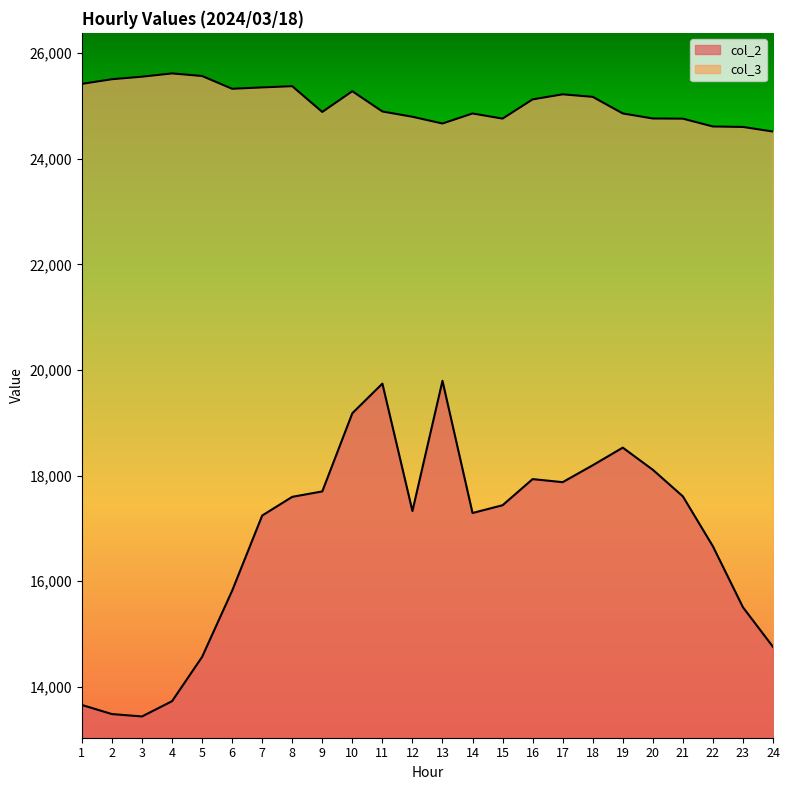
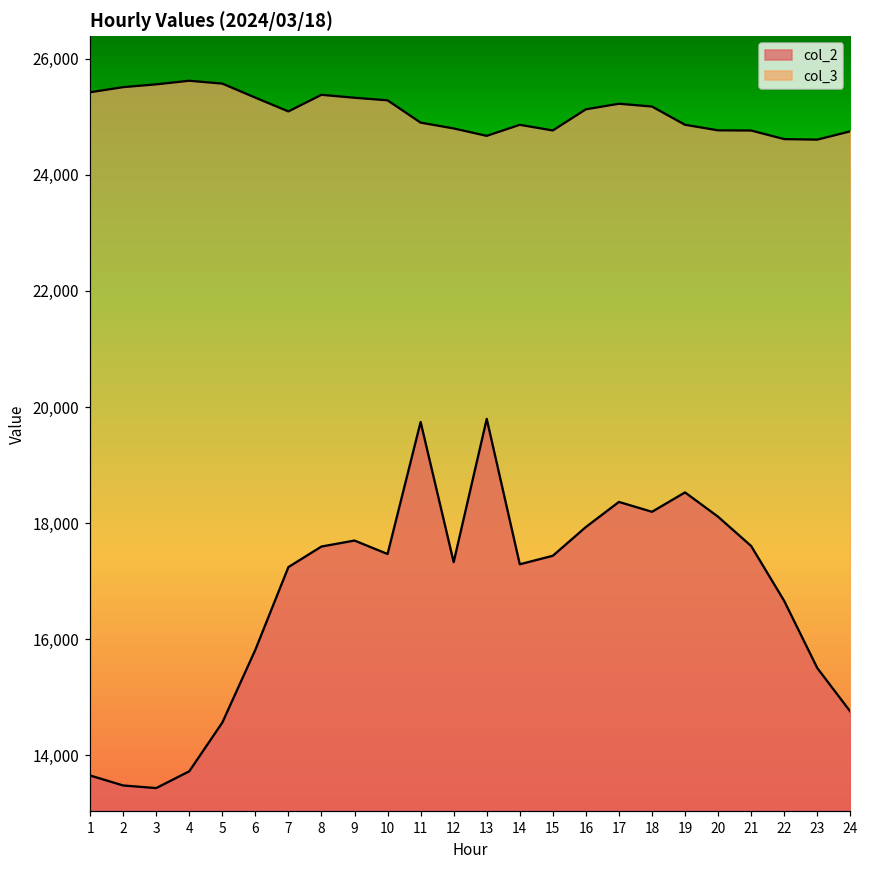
  {
    "col_2": {
      "1": "13,700",
      "2": "13,500",
      "3": "13,400",
      "4": "13,700",
      "5": "14,600",
      "6": "15,800",
      "7": "17,200",
      "8": "17,600",
      "9": "17,700",
-     "10": "19,200",
+     "10": "17,500",
      "11": "19,700",
      "12": "17,300",
      "13": "19,800",
      "14": "17,300",
      "15": "17,400",
      "16": "17,900",
-     "17": "17,900",
+     "17": "18,400",
      "18": "18,200",
      "19": "18,500",
      "20": "18,100",
      "21": "17,600",
      "22": "16,700",
      "23": "15,500",
      "24": "14,800"
    },
    "col_3": {
      "1": "25,400",
      "2": "25,500",
      "3": "25,600",
      "4": "25,600",
      "5": "25,600",
      "6": "25,300",
-     "7": "25,400",
+     "7": "25,100",
      "8": "25,400",
-     "9": "24,900",
+     "9": "25,300",
      "10": "25,300",
      "11": "24,900",
      "12": "24,800",
      "13": "24,700",
      "14": "24,900",
      "15": "24,800",
      "16": "25,100",
      "17": "25,200",
      "18": "25,200",
      "19": "24,900",
      "20": "24,800",
      "21": "24,800",
      "22": "24,600",
      "23": "24,600",
-     "24": "24,500"
+     "24": "24,700"
    }
  }
